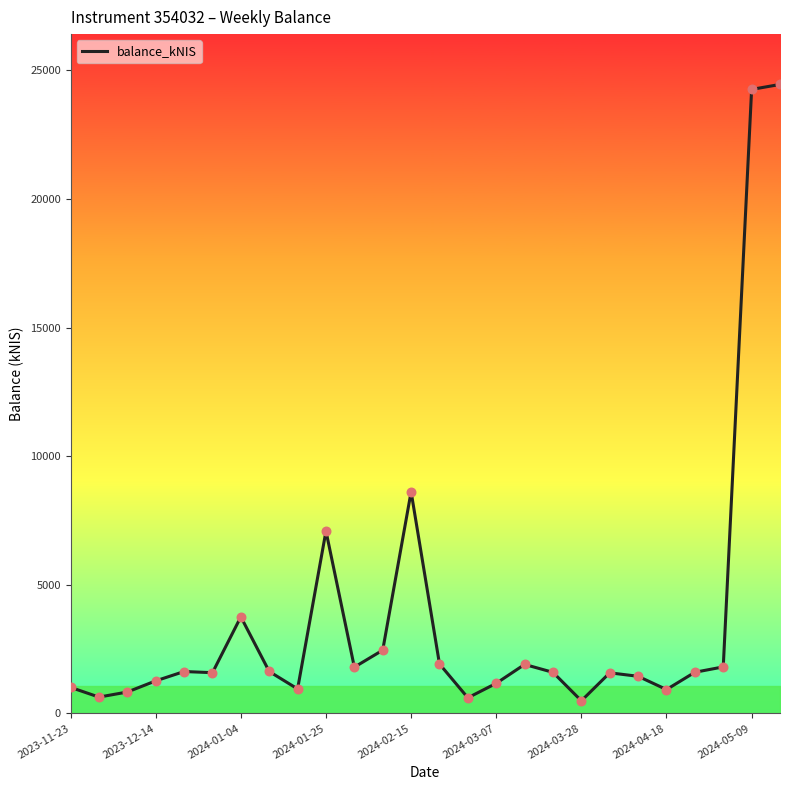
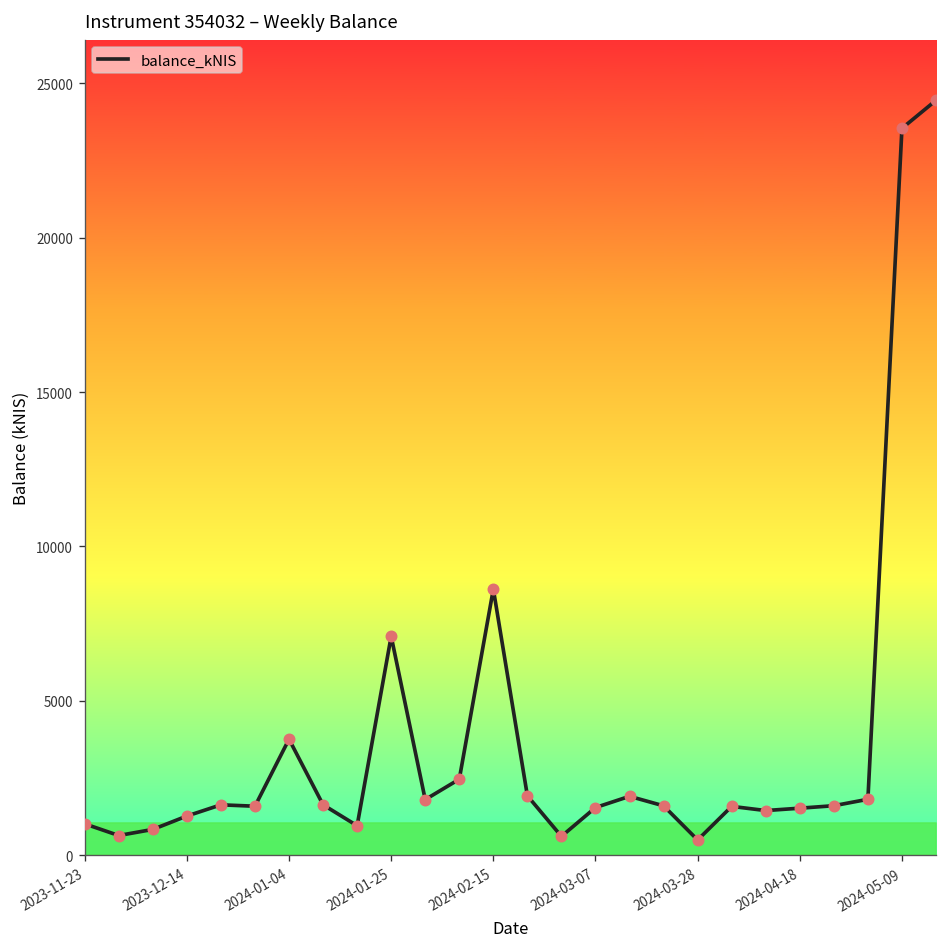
  {
    "balance_kNIS": {
      "2023-12-14": 1300,
      "2024-01-04": 3800,
      "2024-01-25": 7100,
      "2024-02-15": 8600,
-     "2024-03-07": 1200,
+     "2024-03-07": 1500,
      "2024-03-28": 500,
-     "2024-04-18": 900,
-     "2024-05-09": 24300
+     "2024-04-18": 1500,
+     "2024-05-09": 23500
    }
  }
